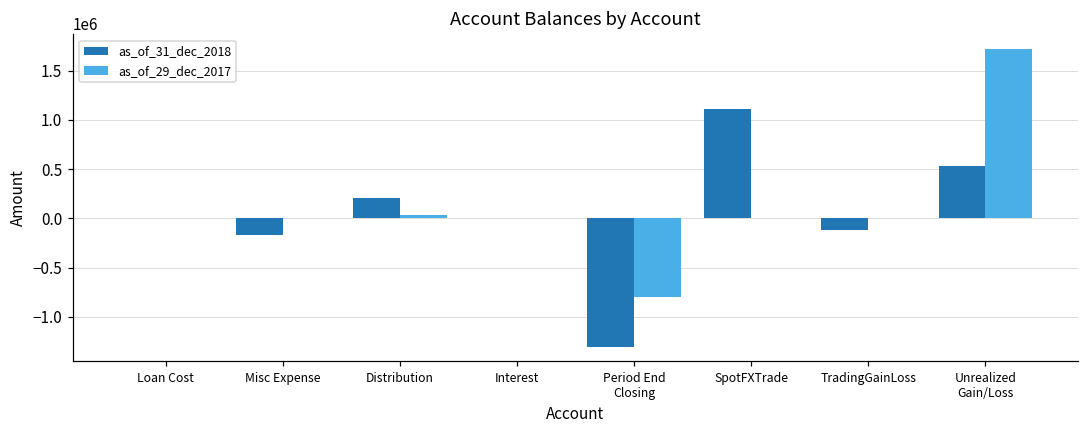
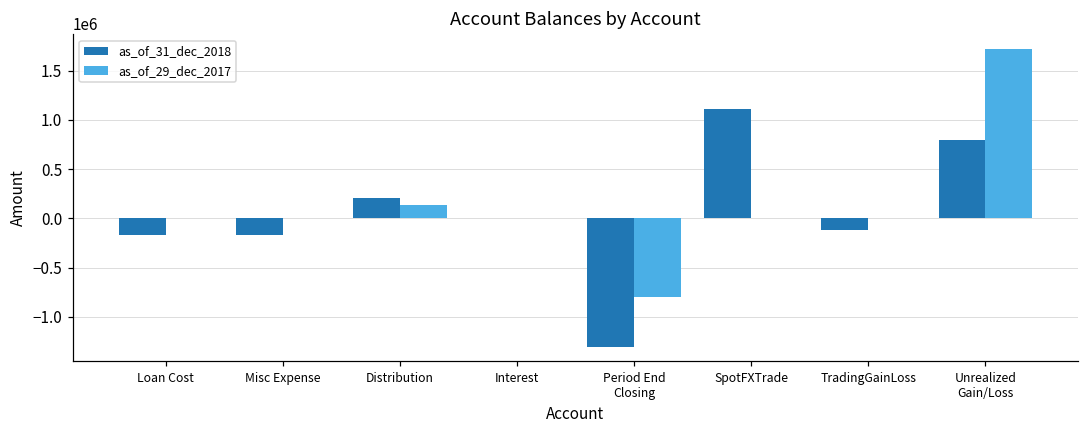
  {
    "as_of_31_dec_2018": {
-     "Loan Cost": 0,
+     "Loan Cost": -200000,
      "Misc Expense": -200000,
      "Distribution": 200000,
      "Period End Closing": -1300000,
      "SpotFXTrade": 1100000,
      "TradingGainLoss": -100000,
-     "Unrealized Gain/Loss": 500000
+     "Unrealized Gain/Loss": 800000
    },
    "as_of_29_dec_2017": {
      "Loan Cost": 0,
      "Misc Expense": 0,
-     "Distribution": 0,
+     "Distribution": 100000,
      "Interest": 0,
      "Period End Closing": -800000,
      "SpotFXTrade": 0,
      "TradingGainLoss": 0,
      "Unrealized Gain/Loss": 1700000
    }
  }
